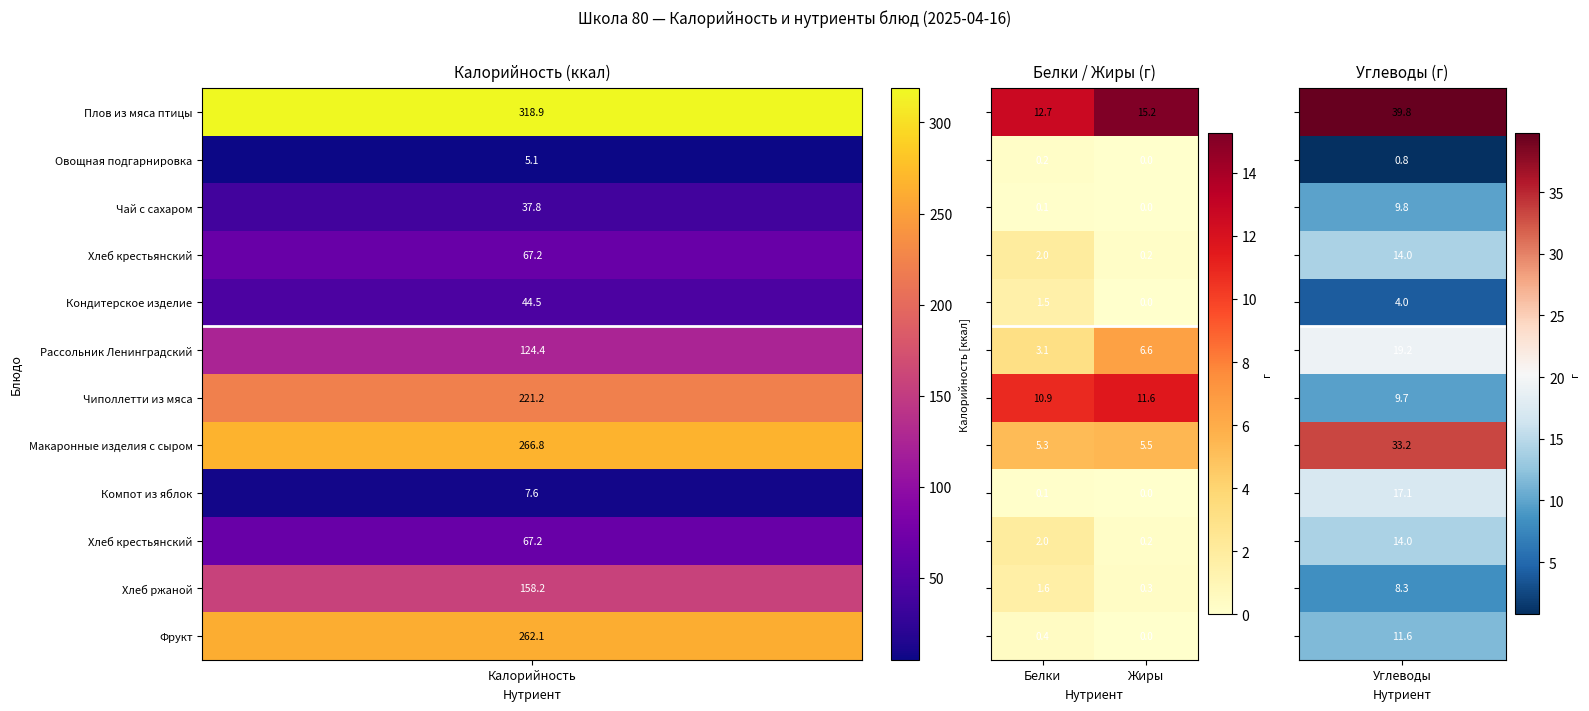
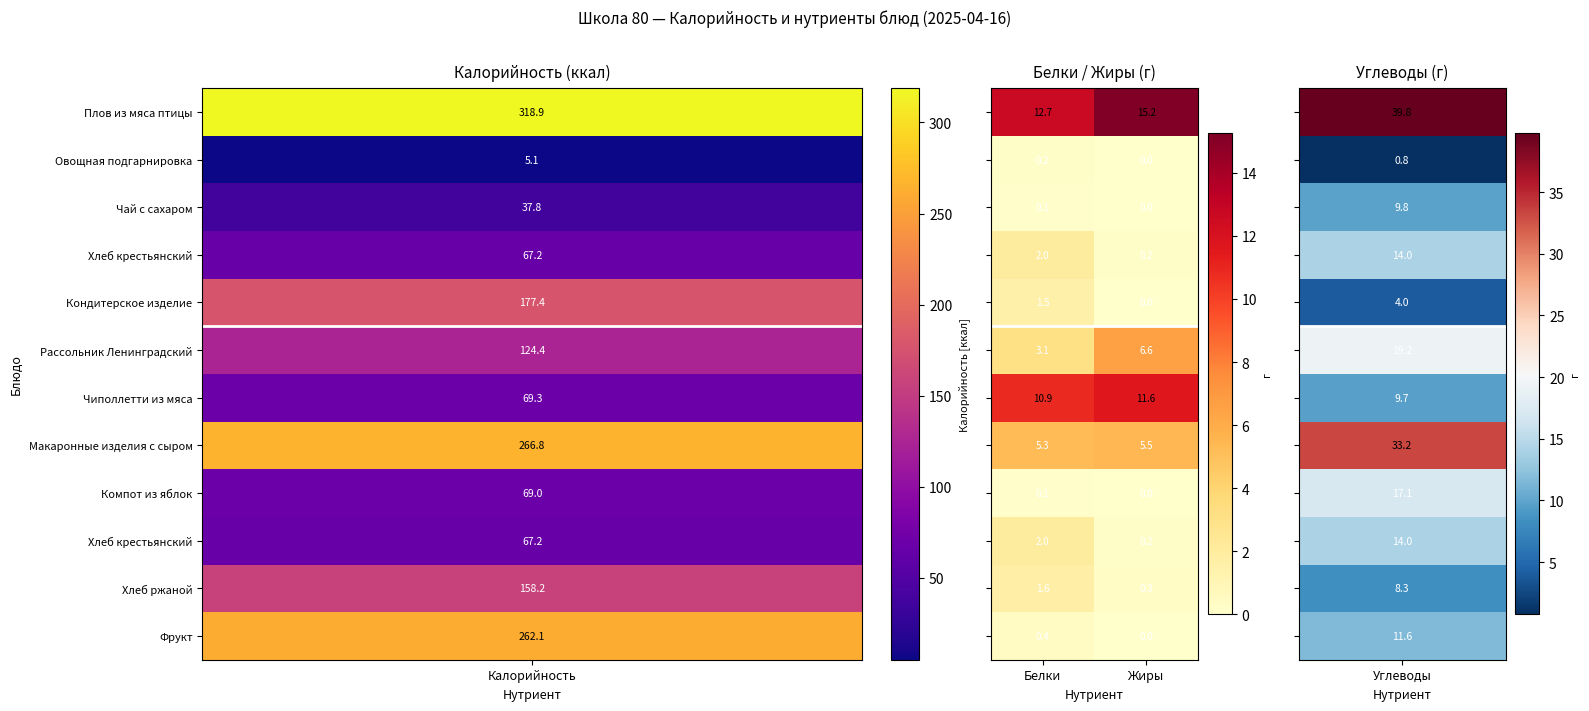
  {
    "Калорийность (ккал)": {
      "Плов из мяса птицы": {
        "Калорийность": 318.9
      },
      "Овощная подгарнировка": {
        "Калорийность": 5.1
      },
      "Чай с сахаром": {
        "Калорийность": 37.8
      },
      "Кондитерское изделие": {
-       "Калорийность": 44.5
+       "Калорийность": 177.4
      },
      "Рассольник Ленинградский": {
        "Калорийность": 124.4
      },
      "Чиполлетти из мяса": {
-       "Калорийность": 221.2
+       "Калорийность": 69.3
      },
      "Макаронные изделия с сыром": {
        "Калорийность": 266.8
      },
      "Компот из яблок": {
-       "Калорийность": 7.6
+       "Калорийность": 69.0
      },
      "Хлеб ржаной": {
        "Калорийность": 158.2
      },
      "Фрукт": {
        "Калорийность": 262.1
      }
    }
  }
